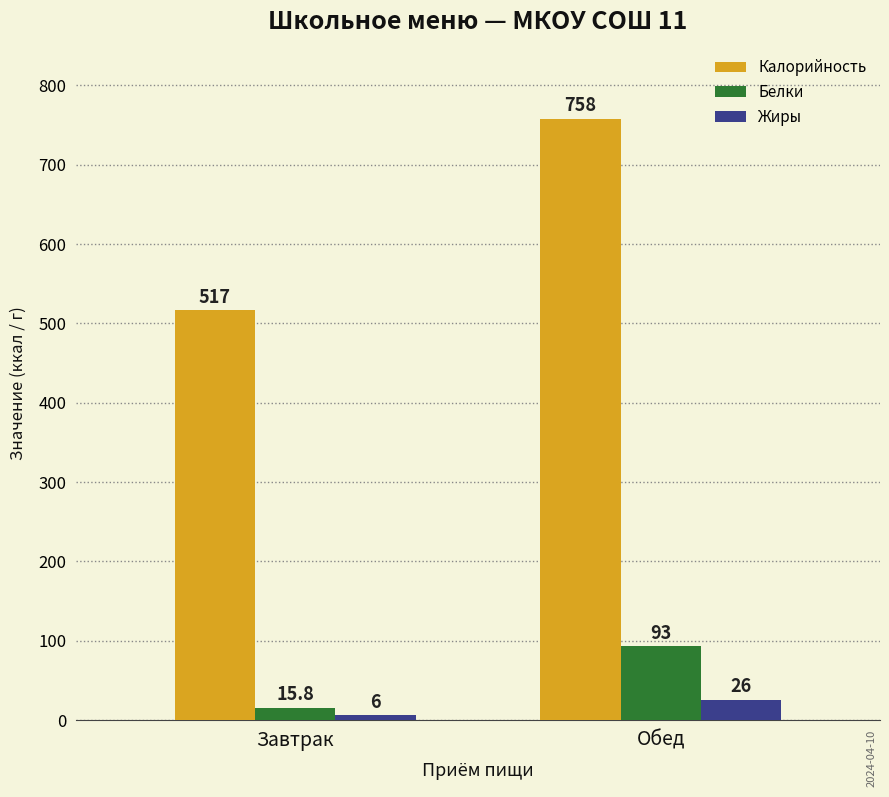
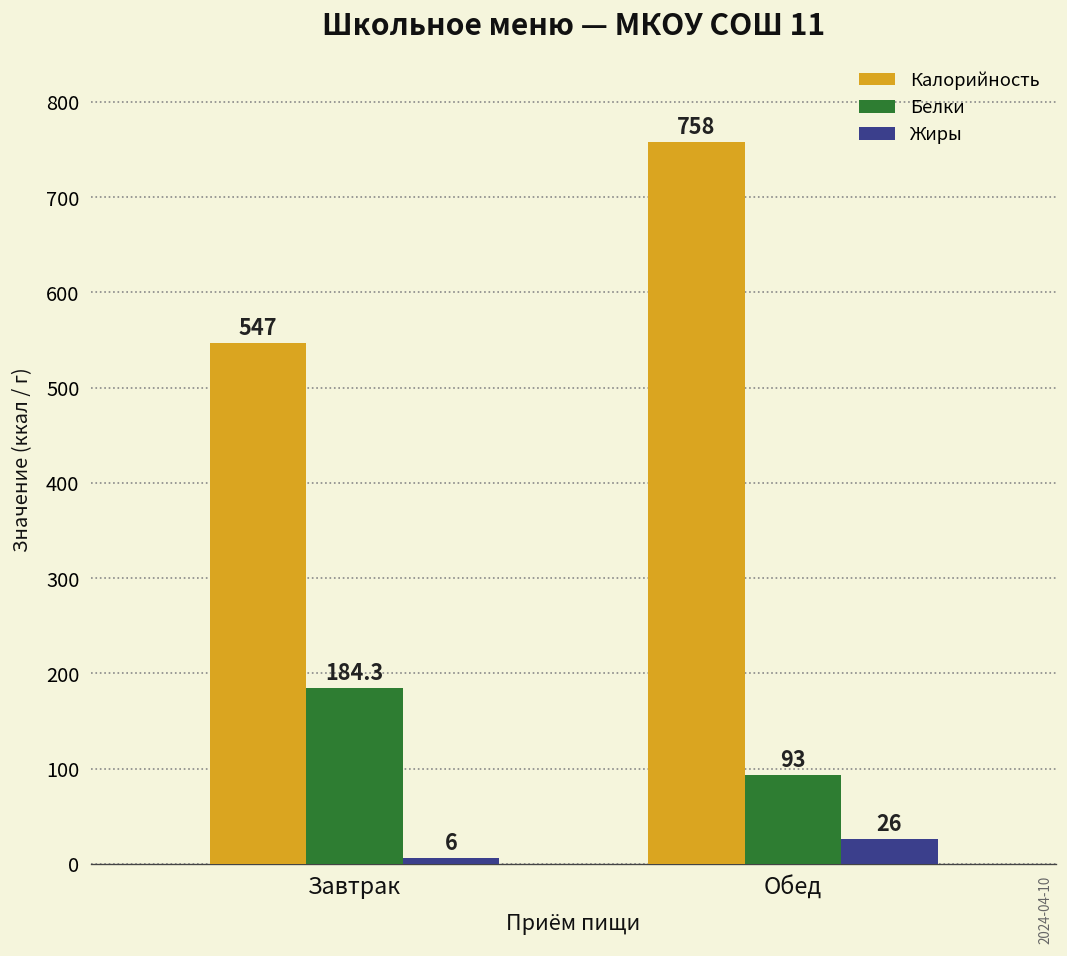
  {
    "Калорийность": {
-     "Завтрак": 517,
+     "Завтрак": 547,
      "Обед": 758
    },
    "Белки": {
-     "Завтрак": 15.8,
+     "Завтрак": 184.3,
      "Обед": 93
    },
    "Жиры": {
      "Завтрак": 6,
      "Обед": 26
    }
  }
